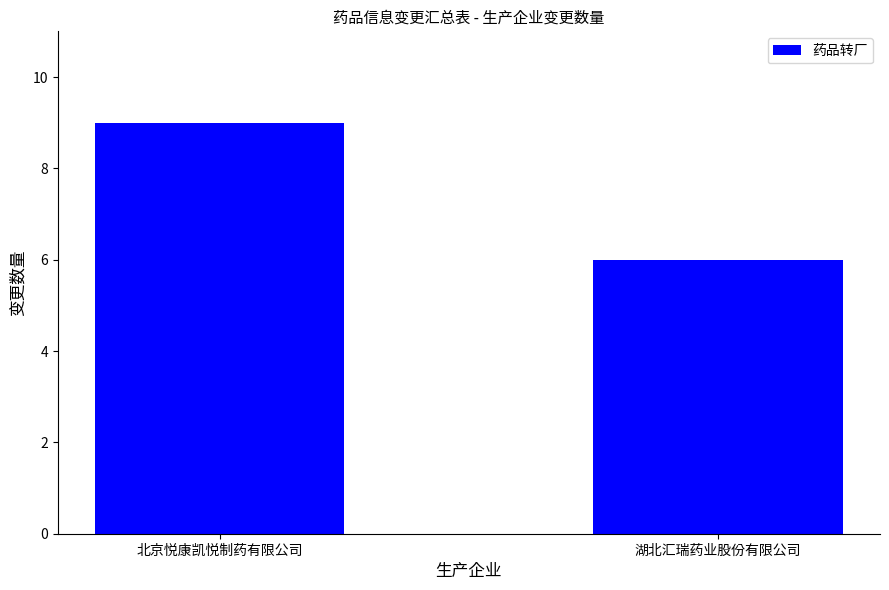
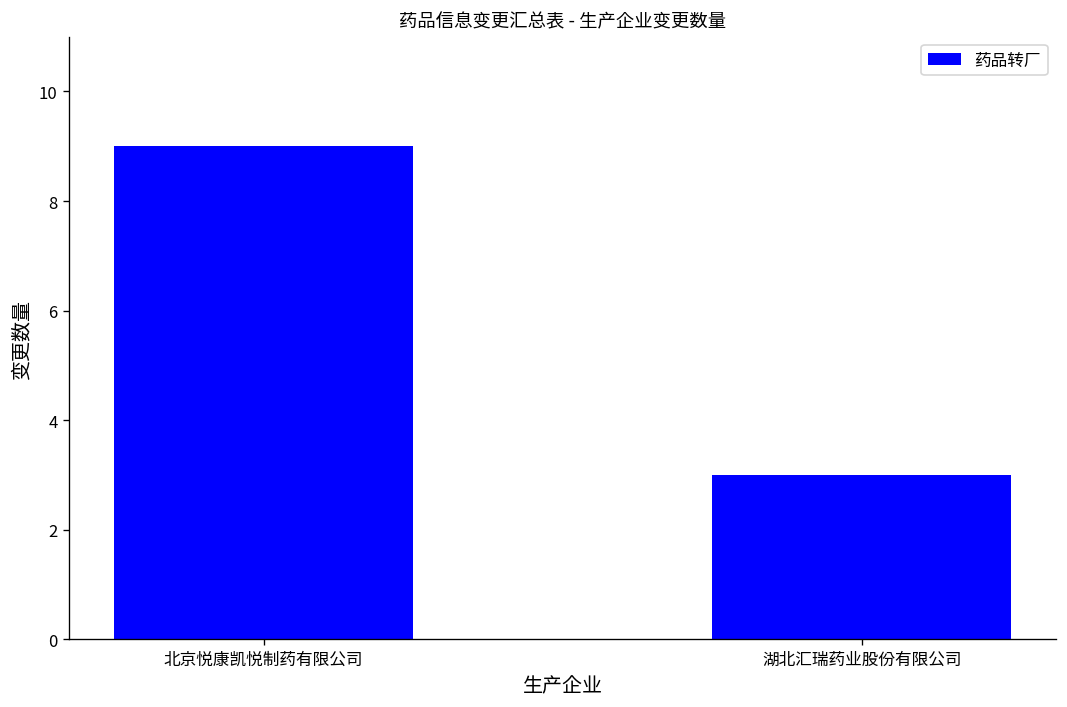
  {
    "北京悦康凯悦制药有限公司": 9,
-   "湖北汇瑞药业股份有限公司": 6
+   "湖北汇瑞药业股份有限公司": 3
  }
